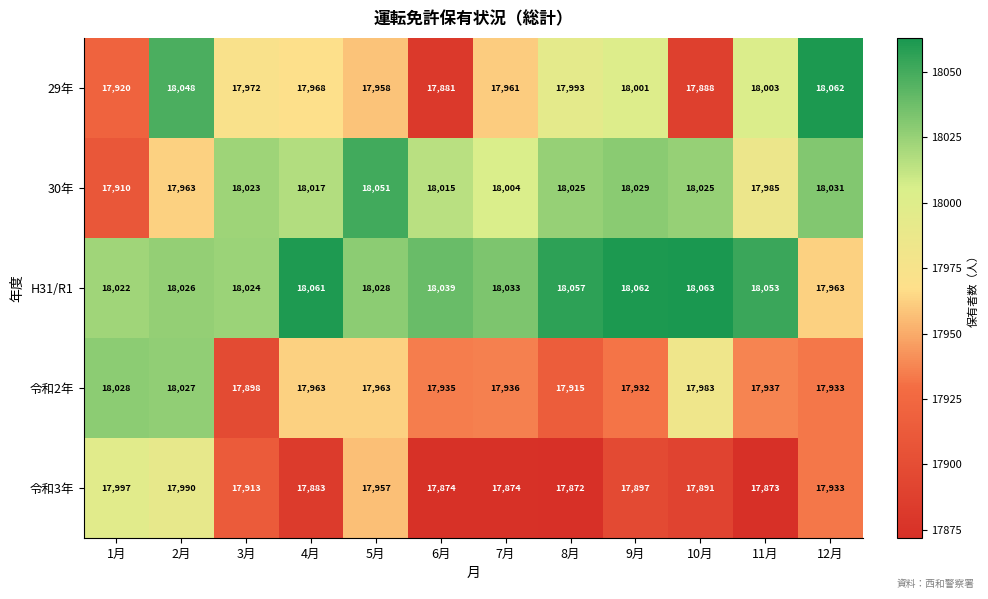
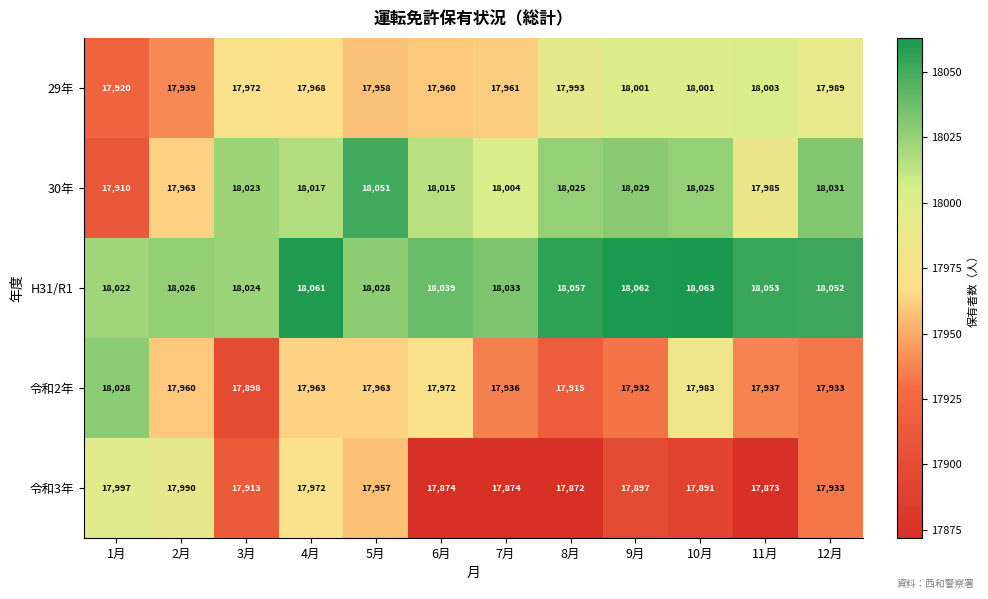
  {
    "29年": {
      "1月": "17,920",
-     "2月": "18,048",
+     "2月": "17,939",
      "3月": "17,972",
      "4月": "17,968",
      "5月": "17,958",
-     "6月": "17,881",
+     "6月": "17,960",
      "7月": "17,961",
      "8月": "17,993",
      "9月": "18,001",
-     "10月": "17,888",
+     "10月": "18,001",
      "11月": "18,003",
-     "12月": "18,062"
+     "12月": "17,989"
    },
    "30年": {
      "1月": "17,910",
      "2月": "17,963",
      "3月": "18,023",
      "4月": "18,017",
      "5月": "18,051",
      "6月": "18,015",
      "7月": "18,004",
      "8月": "18,025",
      "9月": "18,029",
      "10月": "18,025",
      "11月": "17,985",
      "12月": "18,031"
    },
    "H31/R1": {
      "1月": "18,022",
      "2月": "18,026",
      "3月": "18,024",
      "4月": "18,061",
      "5月": "18,028",
      "6月": "18,039",
      "7月": "18,033",
      "8月": "18,057",
      "9月": "18,062",
      "10月": "18,063",
      "11月": "18,053",
-     "12月": "17,963"
+     "12月": "18,052"
    },
    "令和2年": {
      "1月": "18,028",
-     "2月": "18,027",
+     "2月": "17,960",
      "3月": "17,898",
      "4月": "17,963",
      "5月": "17,963",
-     "6月": "17,935",
+     "6月": "17,972",
      "7月": "17,936",
      "8月": "17,915",
      "9月": "17,932",
      "10月": "17,983",
      "11月": "17,937",
      "12月": "17,933"
    },
    "令和3年": {
      "1月": "17,997",
      "2月": "17,990",
      "3月": "17,913",
-     "4月": "17,883",
+     "4月": "17,972",
      "5月": "17,957",
      "6月": "17,874",
      "7月": "17,874",
      "8月": "17,872",
      "9月": "17,897",
      "10月": "17,891",
      "11月": "17,873",
      "12月": "17,933"
    }
  }
